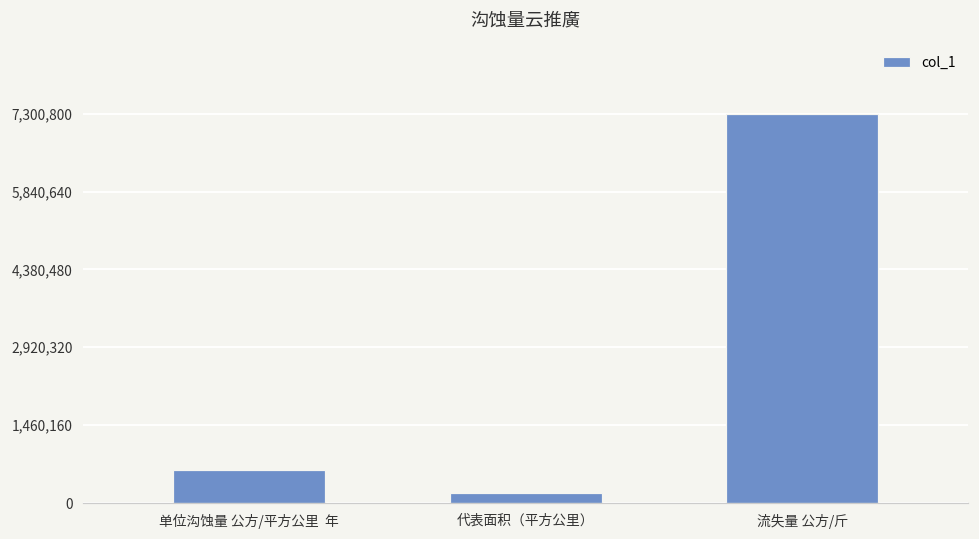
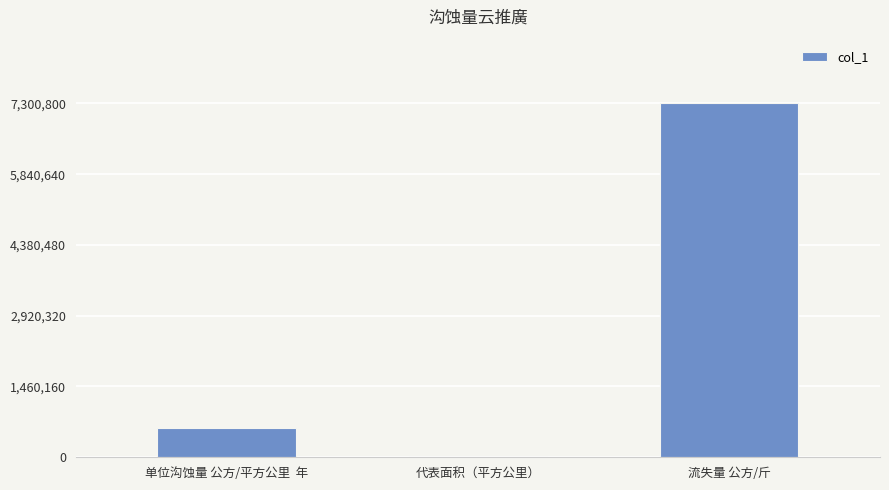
  {
    "单位沟蚀量 公方/平方公里 年": "600,000",
-   "代表面积（平方公里）": "200,000",
+   "代表面积（平方公里）": "0",
    "流失量 公方/斤": "7,300,000"
  }
